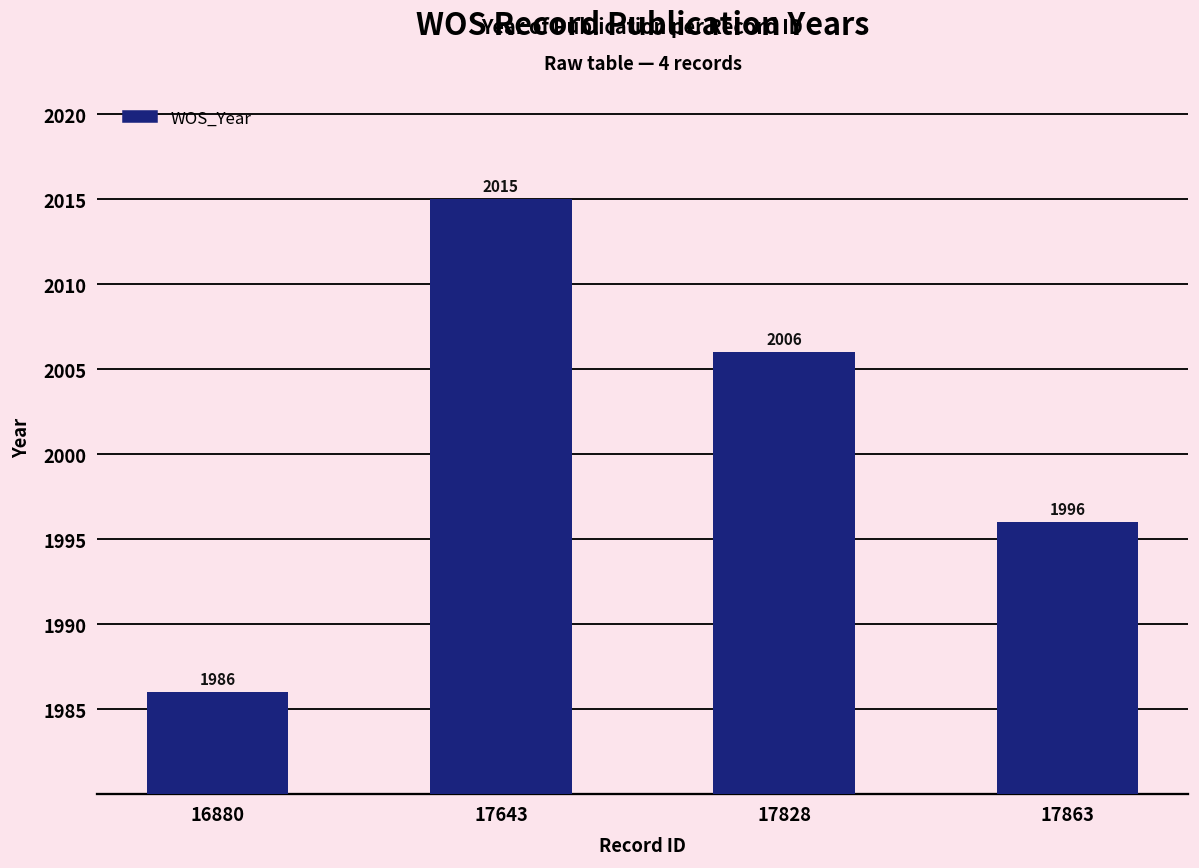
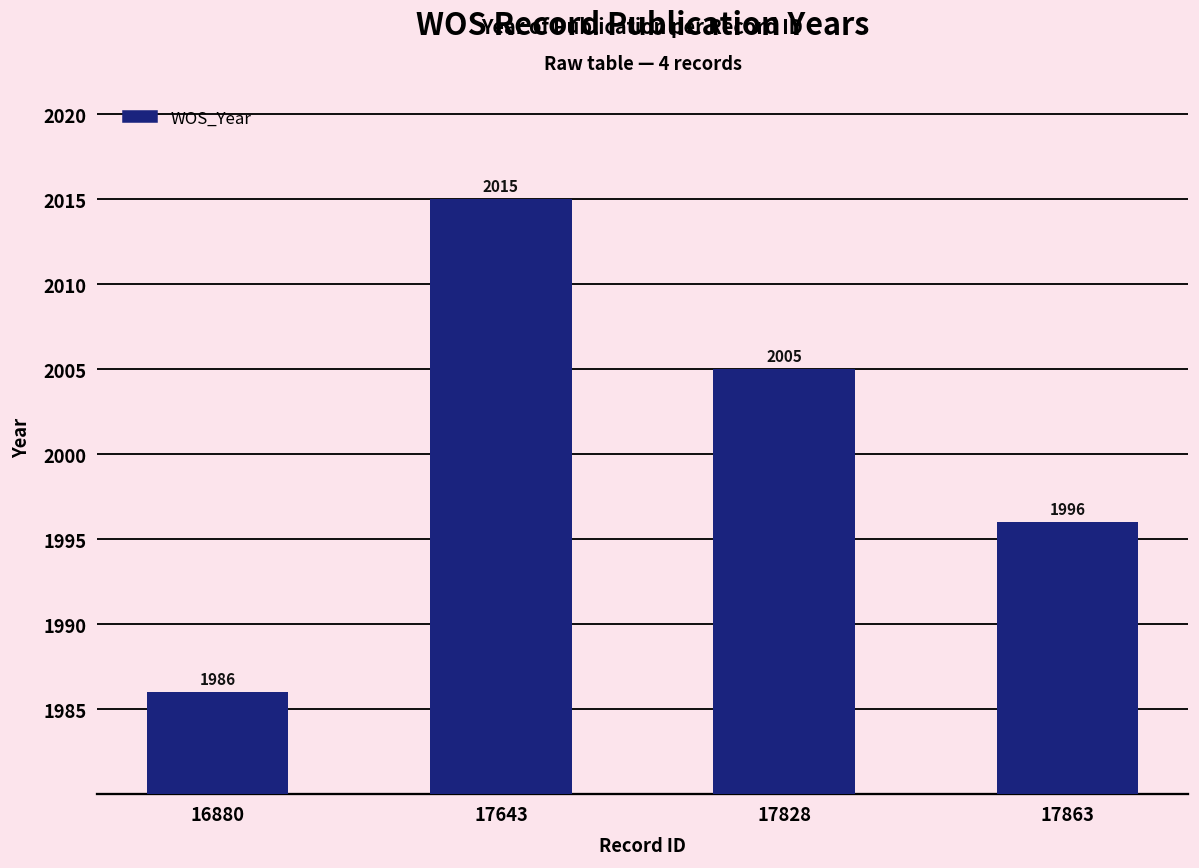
  {
    "16880": 1986,
    "17643": 2015,
-   "17828": 2006,
+   "17828": 2005,
    "17863": 1996
  }
